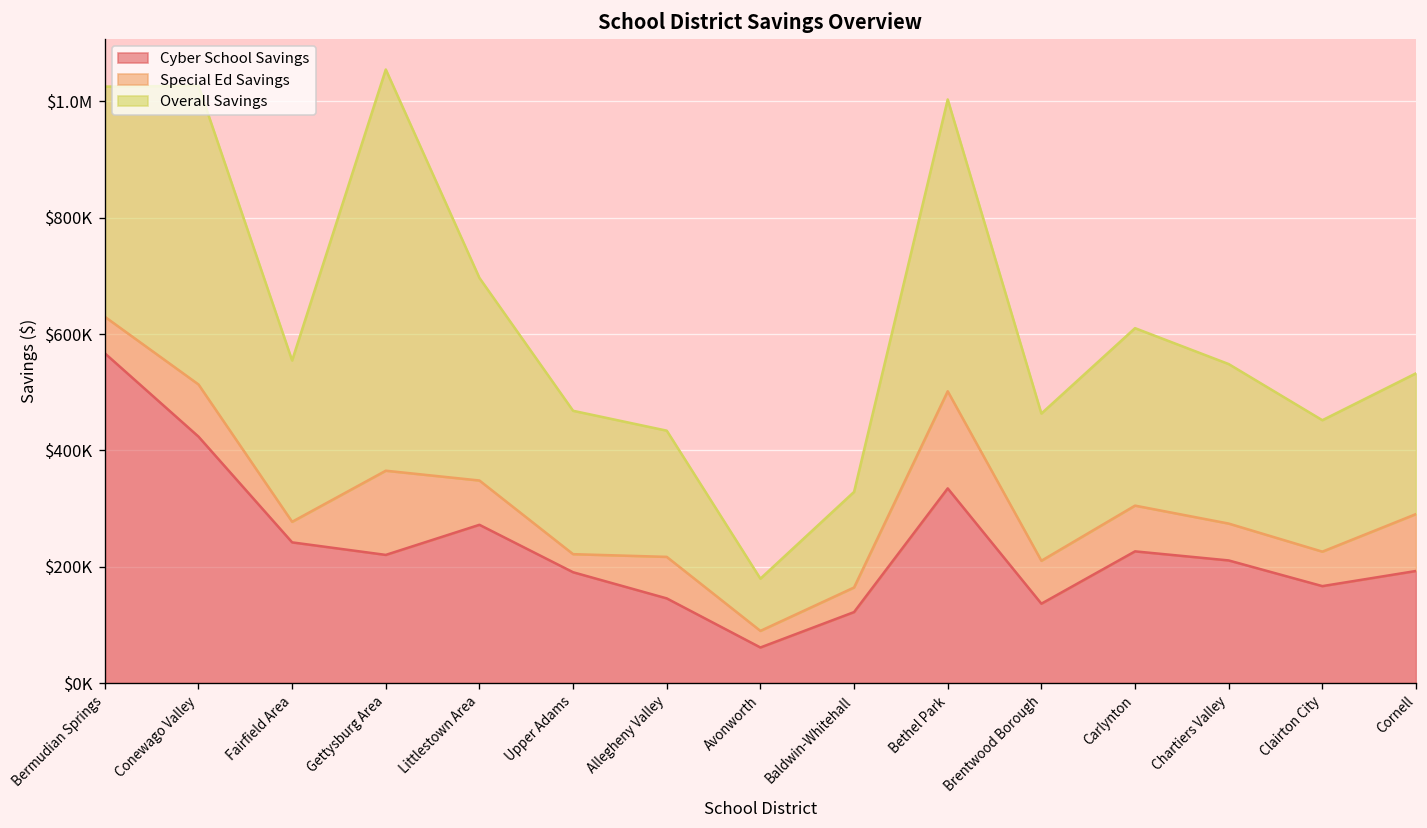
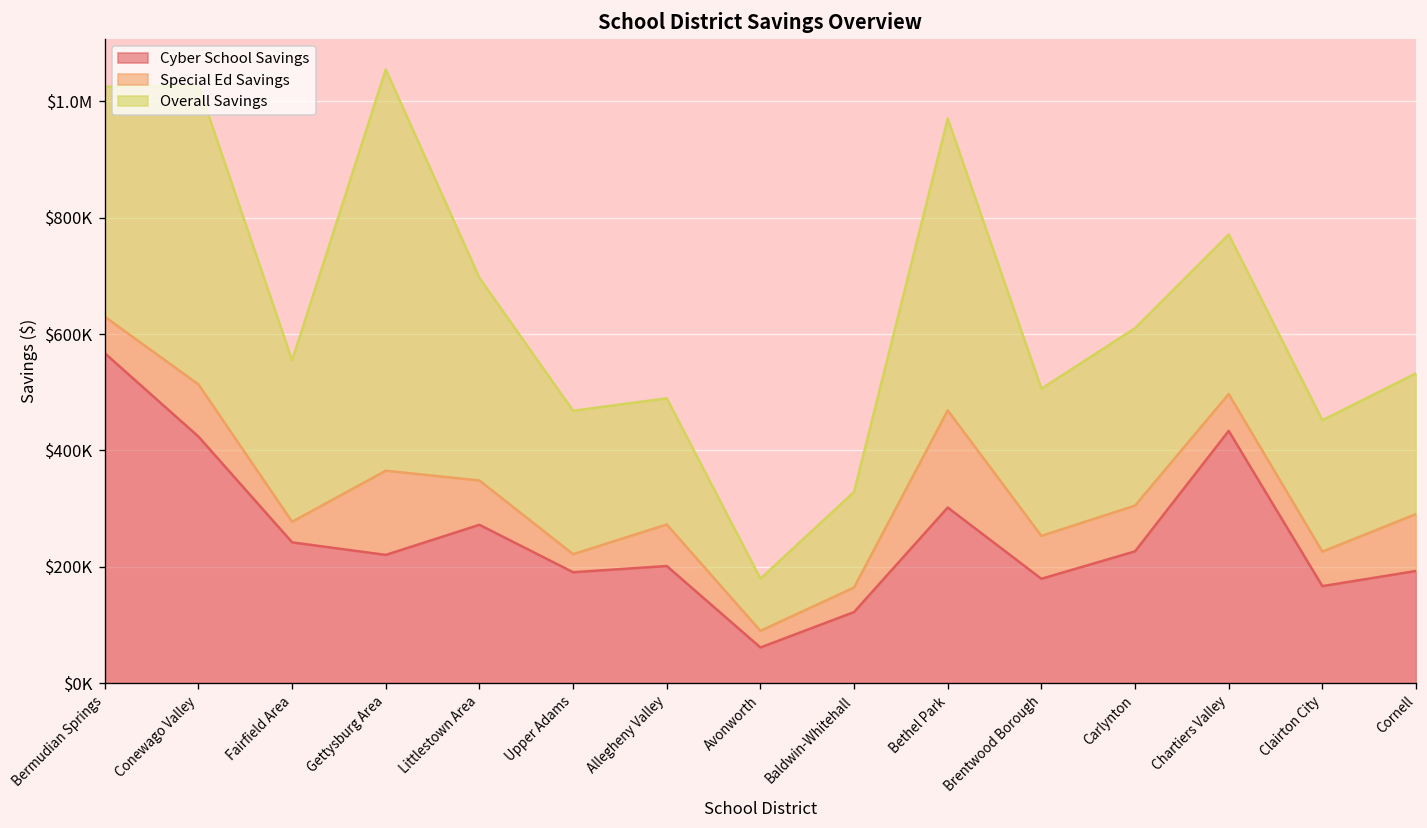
  {
    "Cyber School Savings": {
      "Bermudian Springs": "$570000",
      "Conewago Valley": "$420000",
      "Fairfield Area": "$240000",
      "Gettysburg Area": "$220000",
      "Littlestown Area": "$270000",
      "Upper Adams": "$190000",
-     "Allegheny Valley": "$150000",
+     "Allegheny Valley": "$200000",
      "Avonworth": "$60000",
      "Baldwin-Whitehall": "$120000",
-     "Bethel Park": "$330000",
-     "Brentwood Borough": "$140000",
+     "Bethel Park": "$300000",
+     "Brentwood Borough": "$180000",
      "Carlynton": "$230000",
-     "Chartiers Valley": "$210000",
+     "Chartiers Valley": "$430000",
      "Clairton City": "$170000",
      "Cornell": "$190000"
    }
  }
